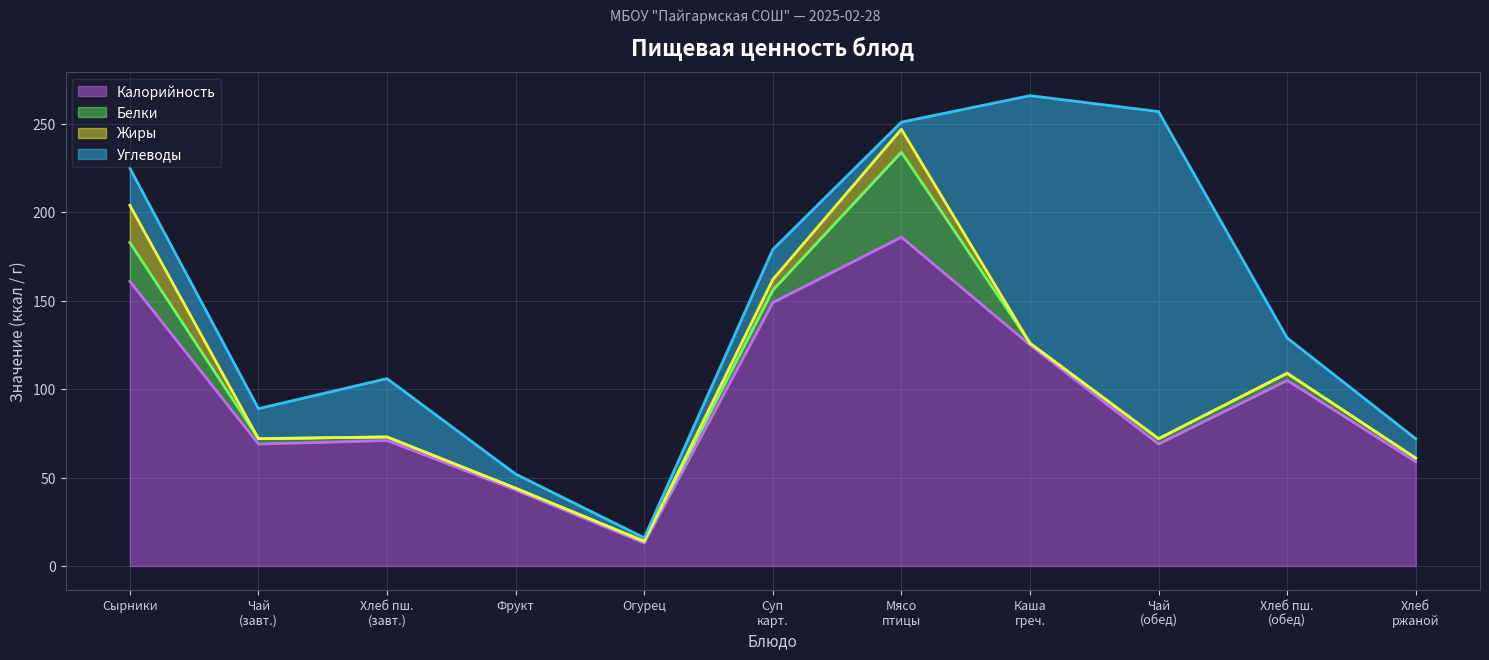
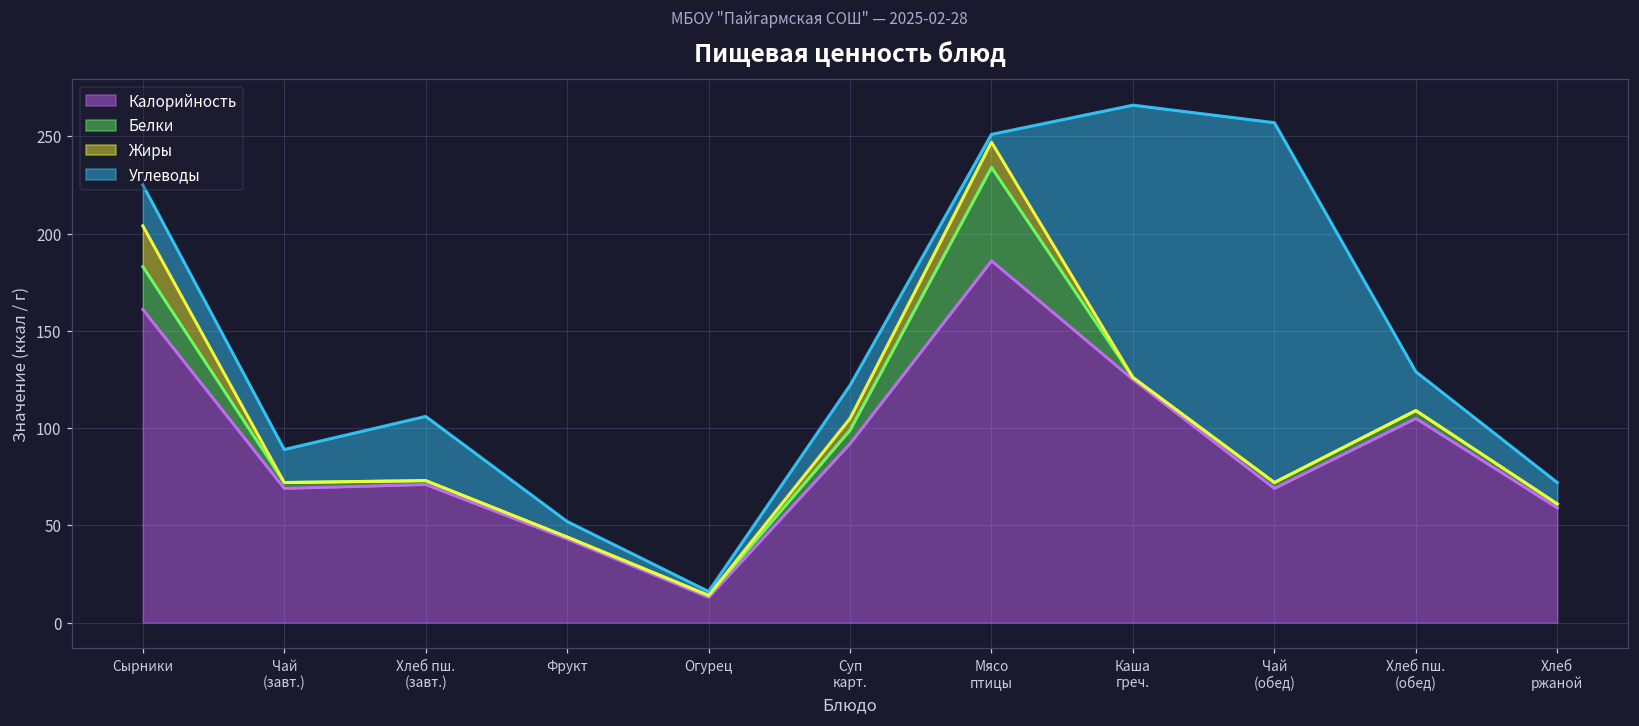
  {
    "Калорийность": {
      "Сырники": 161,
      "Чай (завт.)": 69,
      "Хлеб пш. (завт.)": 71,
-     "Суп карт.": 149,
+     "Суп карт.": 92,
      "Мясо птицы": 186,
      "Чай (обед)": 69,
      "Хлеб пш. (обед)": 105,
      "Хлеб ржаной": 59
    },
    "Белки": {
      "Сырники": 22,
      "Суп карт.": 7,
      "Мясо птицы": 48
    },
    "Жиры": {
      "Сырники": 21,
      "Суп карт.": 6,
      "Мясо птицы": 13
    },
    "Углеводы": {
      "Сырники": 21,
      "Чай (завт.)": 17,
      "Хлеб пш. (завт.)": 33,
      "Фрукт": 8,
      "Огурец": 2,
      "Суп карт.": 17,
      "Мясо птицы": 4,
      "Каша греч.": 140,
      "Чай (обед)": 185,
      "Хлеб пш. (обед)": 20,
      "Хлеб ржаной": 11
    }
  }
